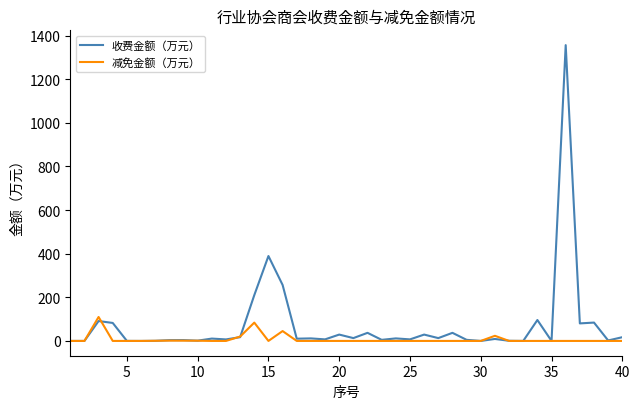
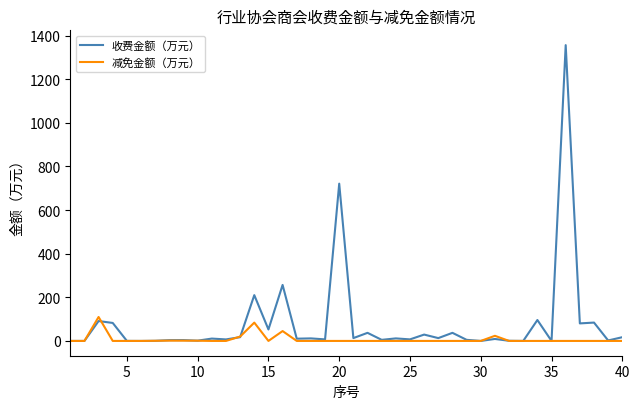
  {
    "收费金额（万元）": {
-     "15": 390,
-     "20": 30,
+     "15": 50,
+     "20": 720,
      "40": 20
    },
    "减免金额（万元）": {
      "15": 0,
      "20": 0,
      "40": 0
    }
  }
